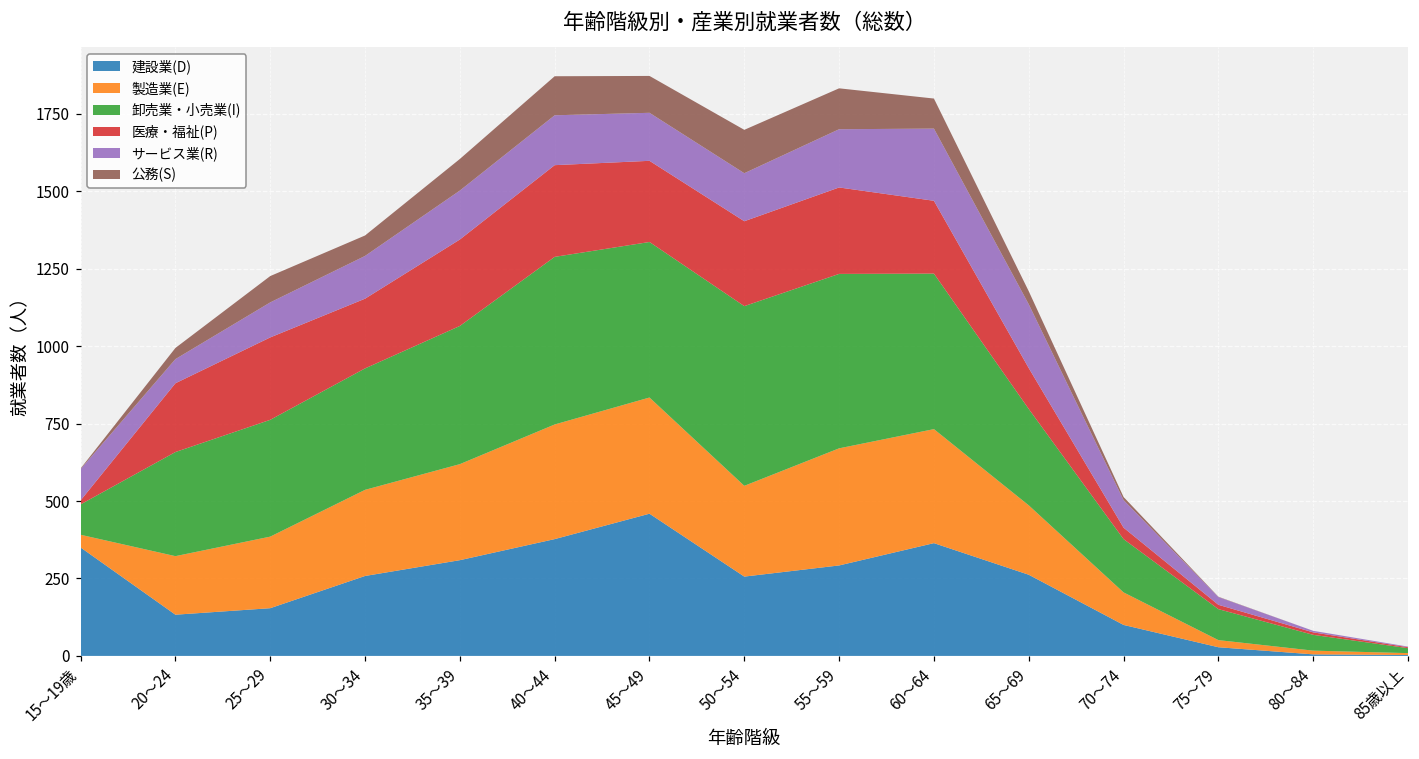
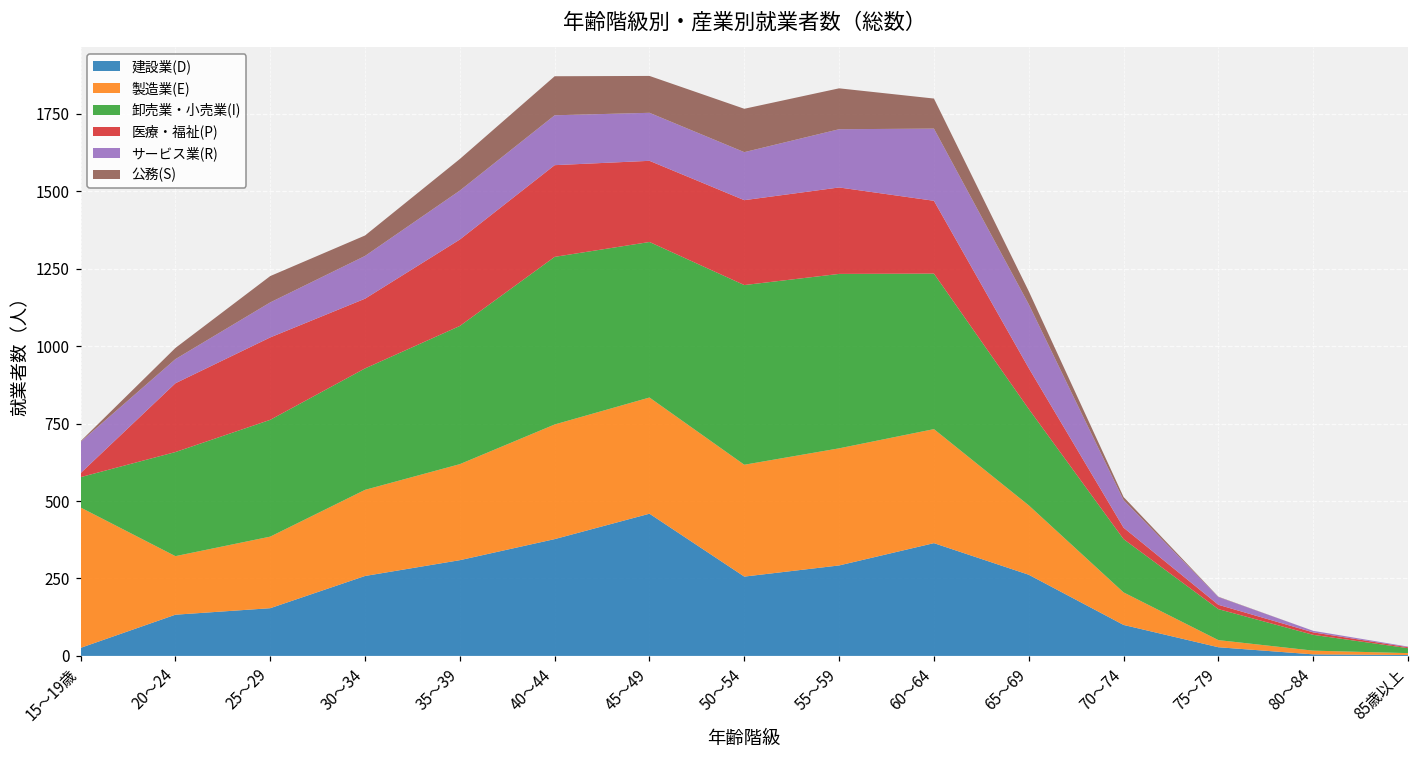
  {
    "建設業(D)": {
-     "15～19歳": 350,
+     "15～19歳": 30,
      "20～24": 130,
      "25～29": 150,
      "30～34": 260,
      "35～39": 310,
      "40～44": 380,
      "45～49": 460,
      "50～54": 260,
      "55～59": 290,
      "60～64": 360,
      "65～69": 260,
      "70～74": 100,
      "75～79": 30
    },
    "製造業(E)": {
-     "15～19歳": 40,
+     "15～19歳": 450,
      "20～24": 190,
      "25～29": 230,
      "30～34": 280,
      "35～39": 310,
      "40～44": 370,
      "45～49": 380,
-     "50～54": 290,
+     "50～54": 360,
      "55～59": 380,
      "60～64": 370,
      "65～69": 220,
      "70～74": 110,
      "75～79": 20,
      "80～84": 10
    },
    "卸売業・小売業(I)": {
      "15～19歳": 100,
      "20～24": 340,
      "25～29": 380,
      "30～34": 390,
      "35～39": 450,
      "40～44": 540,
      "45～49": 500,
      "50～54": 580,
      "55～59": 560,
      "60～64": 500,
      "65～69": 310,
      "70～74": 170,
      "75～79": 100
    },
    "医療・福祉(P)": {
      "15～19歳": 10,
      "20～24": 220,
      "25～29": 270,
      "30～34": 230,
      "35～39": 280,
      "40～44": 300,
      "45～49": 260,
      "50～54": 270,
      "55～59": 280,
      "60～64": 240,
      "65～69": 130,
      "70～74": 40,
      "75～79": 10
    },
    "サービス業(R)": {
      "20～24": 80,
      "25～29": 110,
      "30～34": 140,
      "35～39": 160,
      "40～44": 160,
      "45～49": 160,
      "50～54": 160,
      "55～59": 190,
      "60～64": 230,
      "65～69": 210,
      "70～74": 90
    },
    "公務(S)": {
      "20～24": 40,
      "25～29": 90,
      "30～34": 70,
      "35～39": 100,
      "40～44": 130,
      "45～49": 120,
      "50～54": 140,
      "55～59": 130,
      "60～64": 100,
      "65～69": 40,
      "70～74": 10
    }
  }
